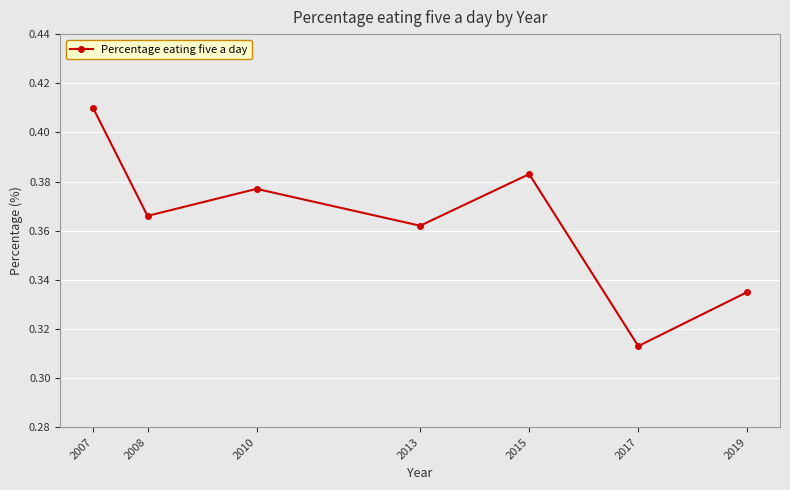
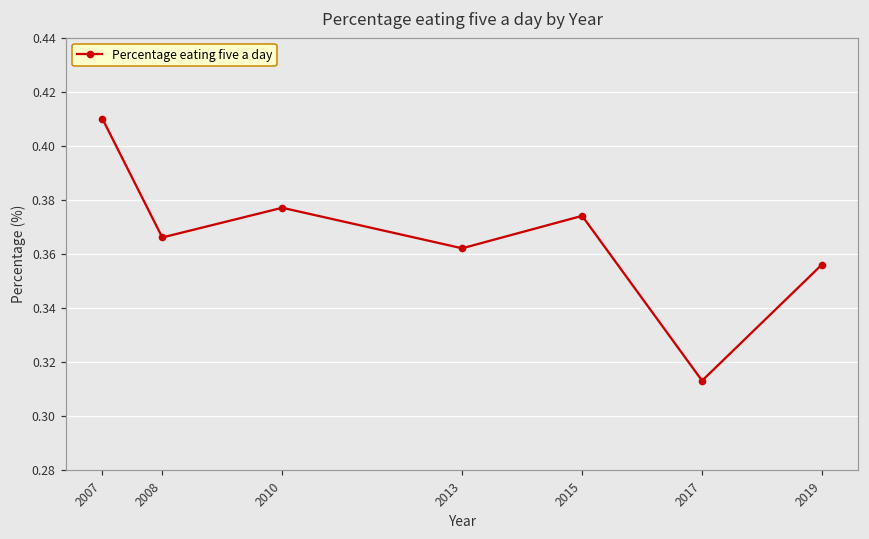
  {
    "2007": 0.410,
    "2008": 0.366,
    "2010": 0.377,
    "2013": 0.362,
-   "2015": 0.383,
+   "2015": 0.374,
    "2017": 0.313,
-   "2019": 0.335
+   "2019": 0.356
  }
